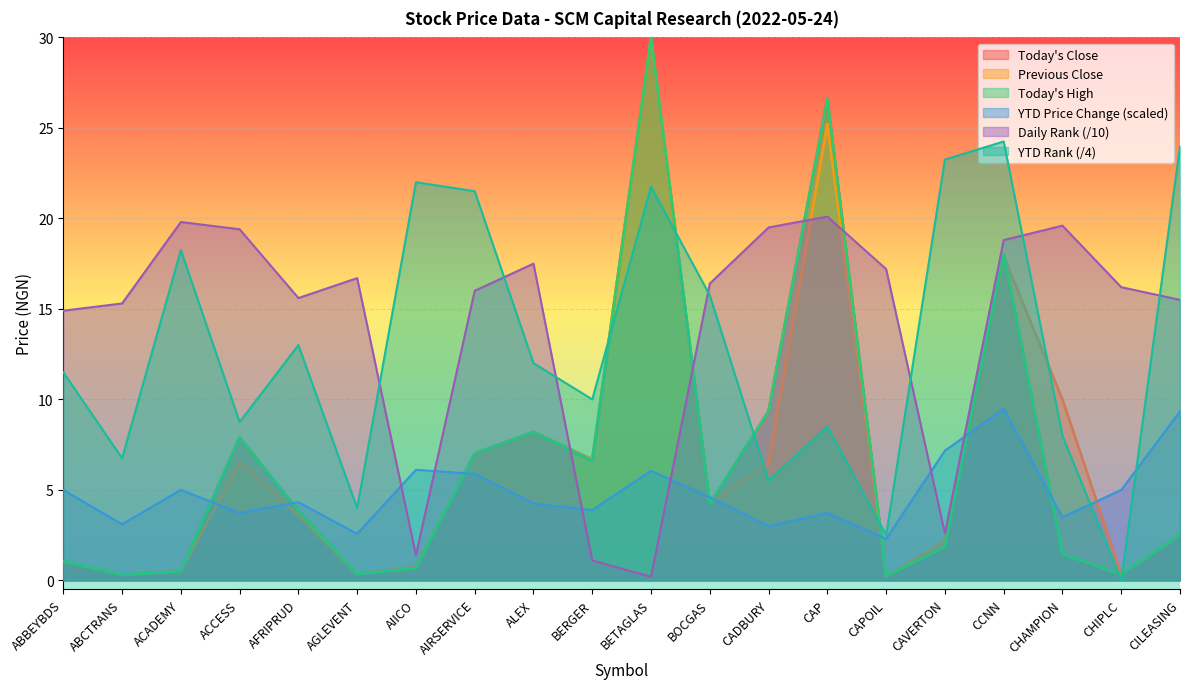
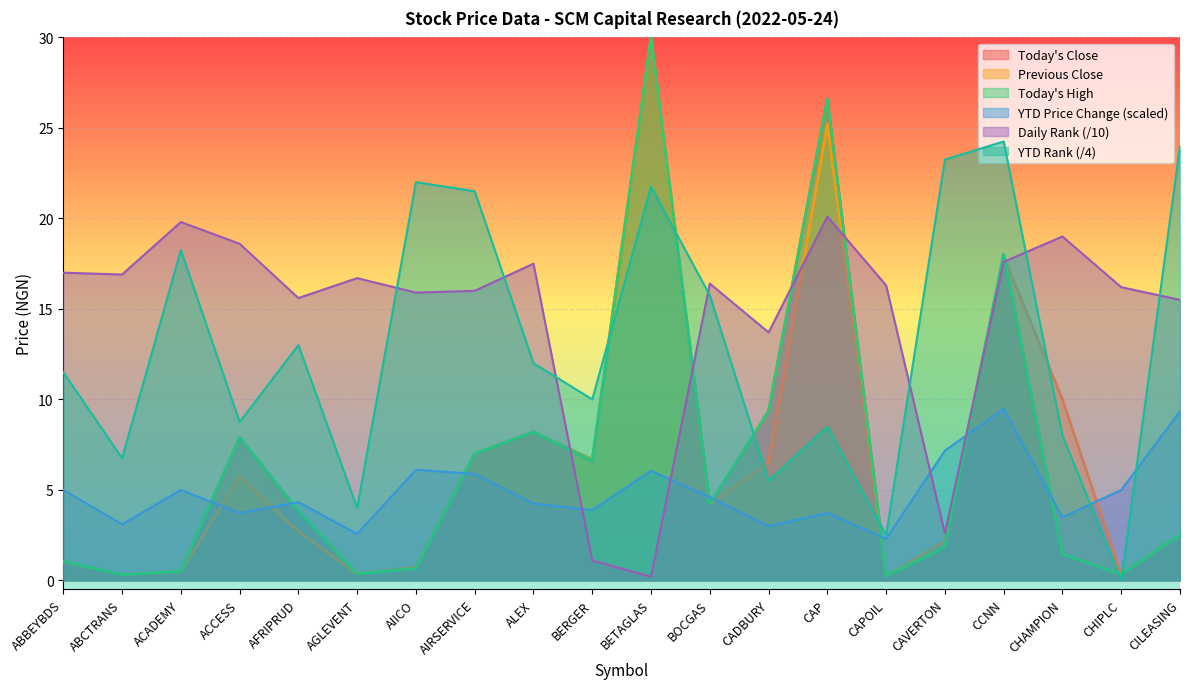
  {
    "Previous Close": {
-     "ACCESS": 6.5,
-     "AFRIPRUD": 3.6,
+     "ACCESS": 5.8,
+     "AFRIPRUD": 2.7,
      "CADBURY": 6.5,
      "CAP": 25.2,
      "CAVERTON": 2.2,
      "CHAMPION": 10.0
    },
    "Daily Rank (/10)": {
-     "ABBEYBDS": 14.9,
-     "ABCTRANS": 15.3,
+     "ABBEYBDS": 17.0,
+     "ABCTRANS": 16.9,
      "ACADEMY": 19.8,
-     "ACCESS": 19.4,
+     "ACCESS": 18.6,
      "AFRIPRUD": 15.6,
      "AGLEVENT": 16.7,
-     "AIICO": 1.4,
+     "AIICO": 15.9,
      "AIRSERVICE": 16.0,
      "ALEX": 17.5,
      "BERGER": 1.1,
      "BETAGLAS": 0.2,
      "BOCGAS": 16.4,
-     "CADBURY": 19.5,
+     "CADBURY": 13.7,
      "CAP": 20.1,
-     "CAPOIL": 17.2,
+     "CAPOIL": 16.3,
      "CAVERTON": 2.6,
-     "CCNN": 18.8,
-     "CHAMPION": 19.6,
+     "CCNN": 17.6,
+     "CHAMPION": 19.0,
      "CHIPLC": 16.2,
      "CILEASING": 15.5
    }
  }
